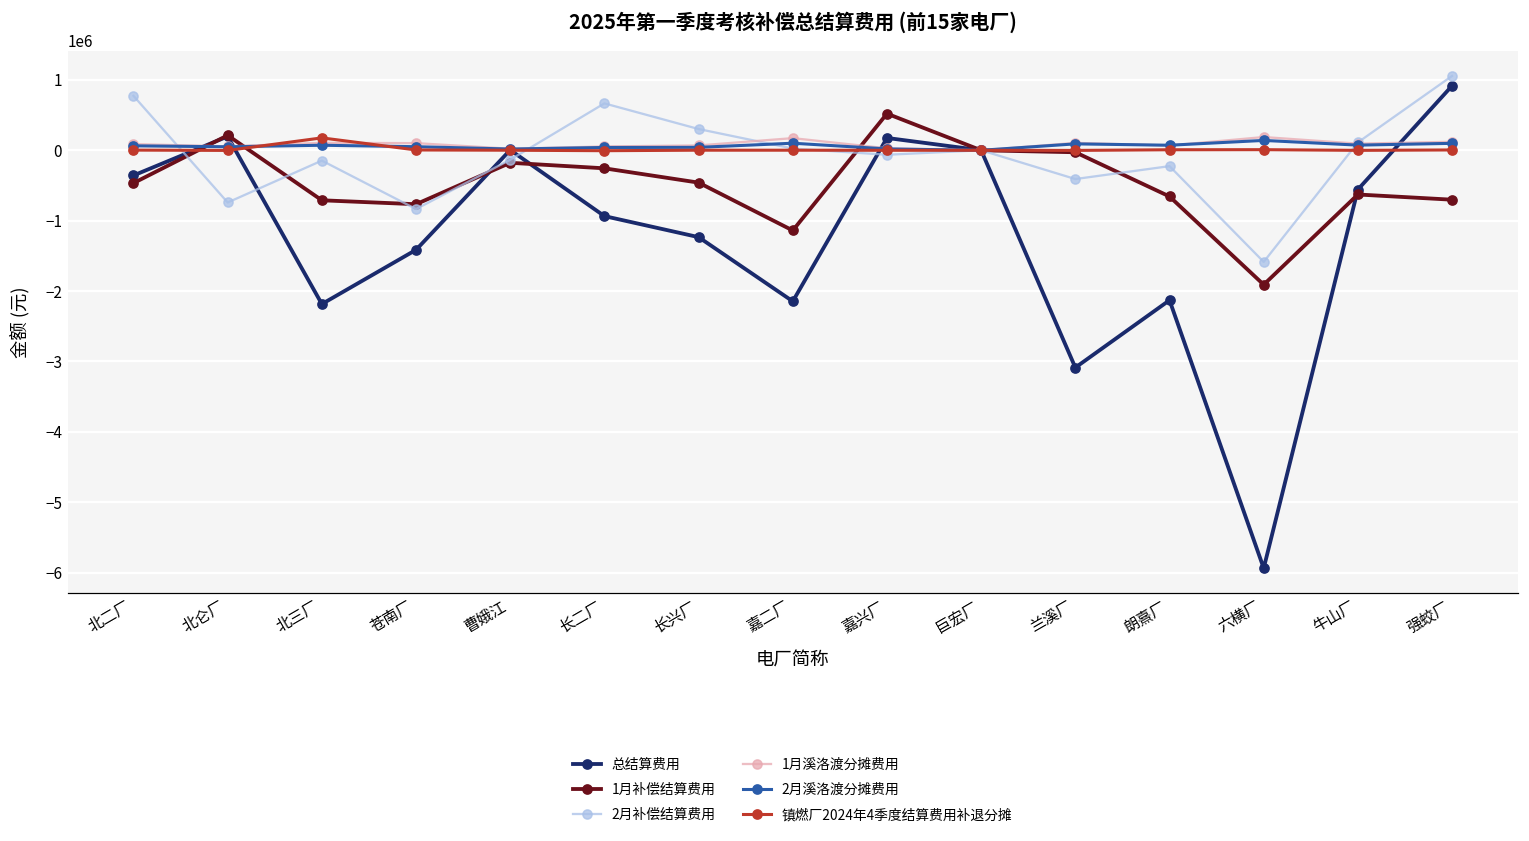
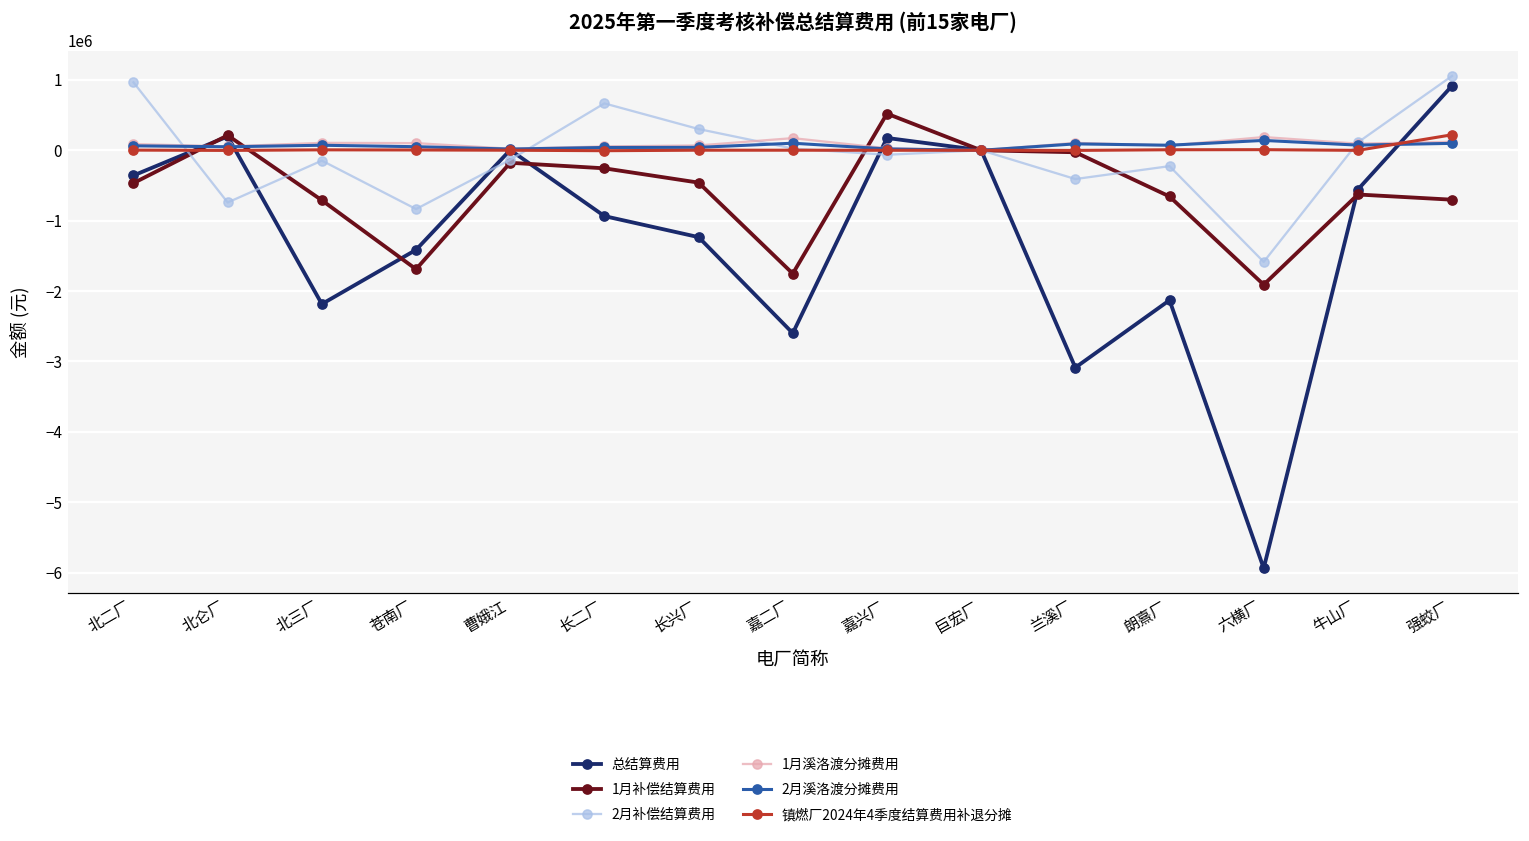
  {
    "总结算费用": {
      "北二厂": -400000,
      "北三厂": -2200000,
      "苍南厂": -1400000,
      "长二厂": -900000,
      "长兴厂": -1200000,
-     "嘉二厂": -2100000,
+     "嘉二厂": -2600000,
      "嘉兴厂": 200000,
      "兰溪厂": -3100000,
      "朗熹厂": -2100000,
      "六横厂": -5900000,
      "牛山厂": -600000,
      "强蛟厂": 900000
    },
    "1月补偿结算费用": {
      "北二厂": -500000,
      "北三厂": -700000,
-     "苍南厂": -800000,
+     "苍南厂": -1700000,
      "曹娥江": -200000,
      "长二厂": -300000,
      "长兴厂": -500000,
-     "嘉二厂": -1100000,
+     "嘉二厂": -1800000,
      "嘉兴厂": 500000,
      "朗熹厂": -700000,
      "六横厂": -1900000,
      "牛山厂": -600000,
      "强蛟厂": -700000
    },
    "2月补偿结算费用": {
-     "北二厂": 800000,
+     "北二厂": 1000000,
      "北仑厂": -700000,
      "北三厂": -100000,
      "苍南厂": -800000,
      "曹娥江": -100000,
      "长二厂": 700000,
      "长兴厂": 300000,
      "嘉兴厂": -100000,
      "兰溪厂": -400000,
      "朗熹厂": -200000,
      "六横厂": -1600000,
      "强蛟厂": 1100000
    },
    "1月溪洛渡分摊费用": {
      "苍南厂": 100000,
      "嘉二厂": 200000,
      "六横厂": 200000
    },
    "2月溪洛渡分摊费用": {
      "苍南厂": 100000,
      "嘉二厂": 100000,
      "六横厂": 100000
    },
    "镇燃厂2024年4季度结算费用补退分摊": {
      "北二厂": 0,
      "北仑厂": 0,
-     "北三厂": 200000,
+     "北三厂": 0,
      "苍南厂": 0,
      "长二厂": 0,
      "长兴厂": 0,
      "朗熹厂": 0,
      "六横厂": 0,
      "牛山厂": 0,
-     "强蛟厂": 0
+     "强蛟厂": 200000
    }
  }
